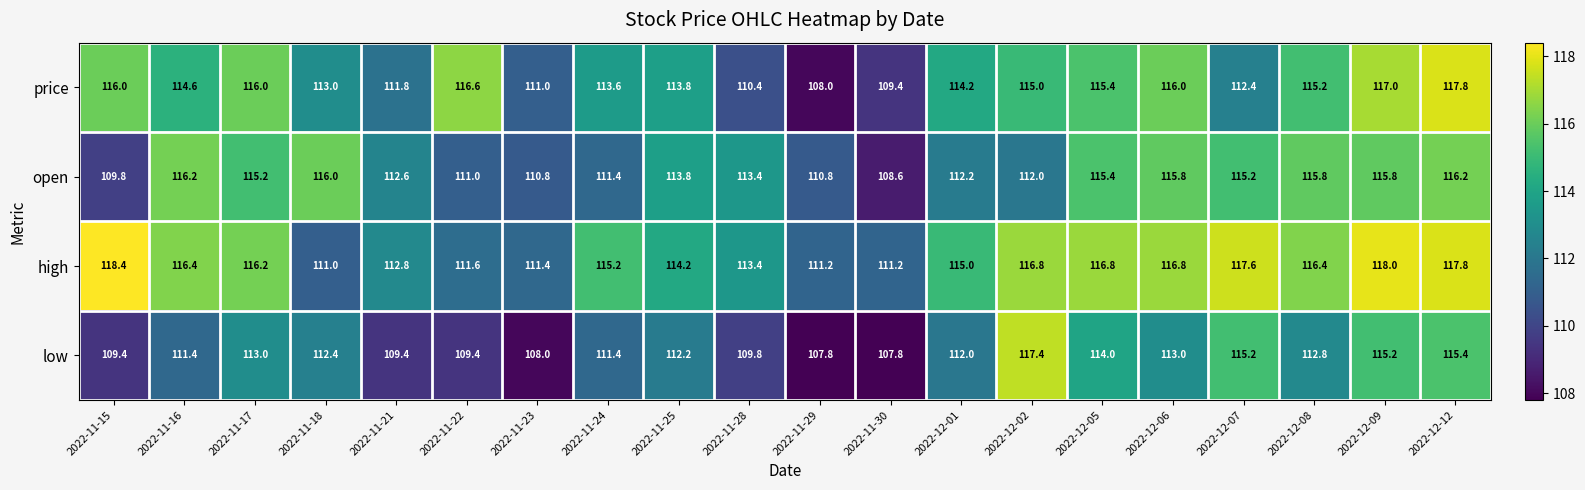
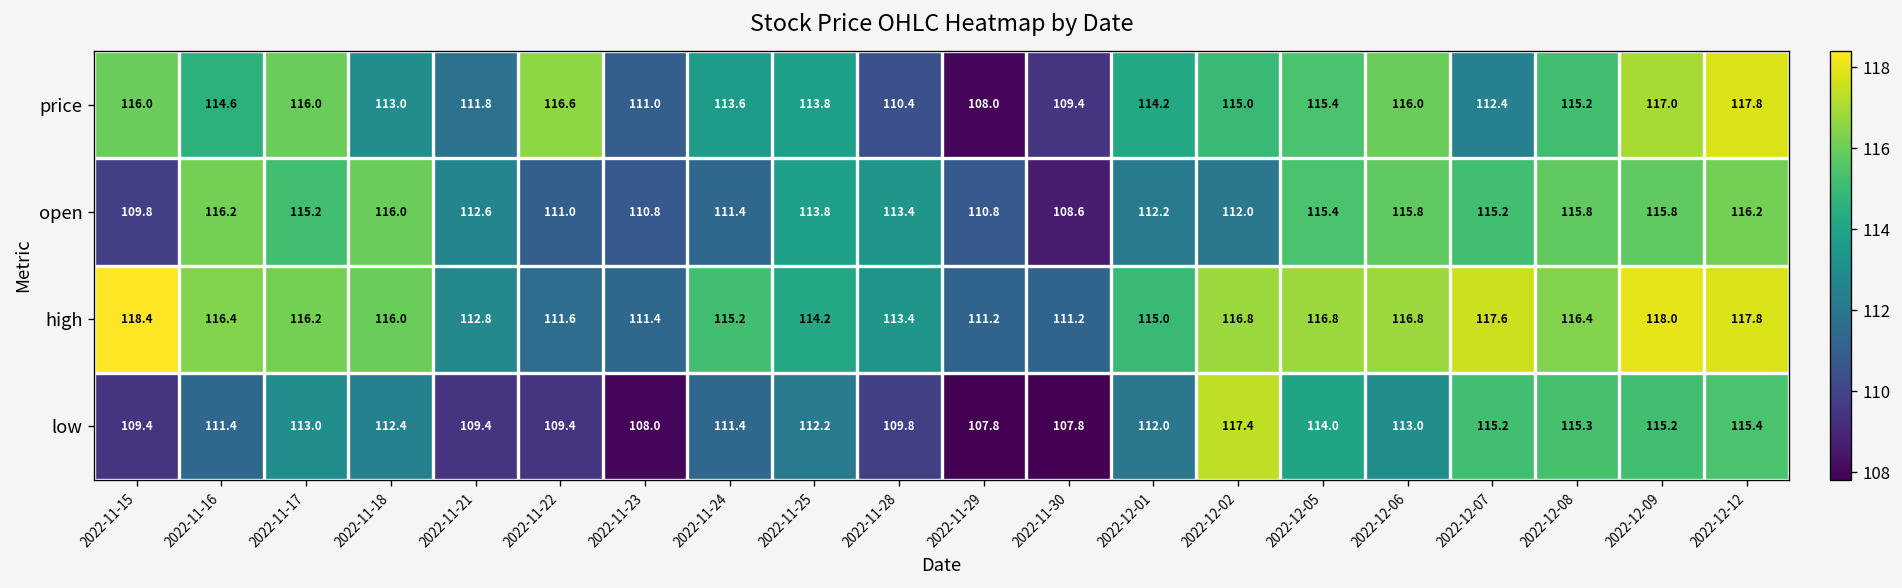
  {
    "price": {
      "2022-11-15": 116.0,
      "2022-11-16": 114.6,
      "2022-11-17": 116.0,
      "2022-11-18": 113.0,
      "2022-11-21": 111.8,
      "2022-11-22": 116.6,
      "2022-11-23": 111.0,
      "2022-11-24": 113.6,
      "2022-11-25": 113.8,
      "2022-11-28": 110.4,
      "2022-11-29": 108.0,
      "2022-11-30": 109.4,
      "2022-12-01": 114.2,
      "2022-12-02": 115.0,
      "2022-12-05": 115.4,
      "2022-12-06": 116.0,
      "2022-12-07": 112.4,
      "2022-12-08": 115.2,
      "2022-12-09": 117.0,
      "2022-12-12": 117.8
    },
    "open": {
      "2022-11-15": 109.8,
      "2022-11-16": 116.2,
      "2022-11-17": 115.2,
      "2022-11-18": 116.0,
      "2022-11-21": 112.6,
      "2022-11-22": 111.0,
      "2022-11-23": 110.8,
      "2022-11-24": 111.4,
      "2022-11-25": 113.8,
      "2022-11-28": 113.4,
      "2022-11-29": 110.8,
      "2022-11-30": 108.6,
      "2022-12-01": 112.2,
      "2022-12-02": 112.0,
      "2022-12-05": 115.4,
      "2022-12-06": 115.8,
      "2022-12-07": 115.2,
      "2022-12-08": 115.8,
      "2022-12-09": 115.8,
      "2022-12-12": 116.2
    },
    "high": {
      "2022-11-15": 118.4,
      "2022-11-16": 116.4,
      "2022-11-17": 116.2,
-     "2022-11-18": 111.0,
+     "2022-11-18": 116.0,
      "2022-11-21": 112.8,
      "2022-11-22": 111.6,
      "2022-11-23": 111.4,
      "2022-11-24": 115.2,
      "2022-11-25": 114.2,
      "2022-11-28": 113.4,
      "2022-11-29": 111.2,
      "2022-11-30": 111.2,
      "2022-12-01": 115.0,
      "2022-12-02": 116.8,
      "2022-12-05": 116.8,
      "2022-12-06": 116.8,
      "2022-12-07": 117.6,
      "2022-12-08": 116.4,
      "2022-12-09": 118.0,
      "2022-12-12": 117.8
    },
    "low": {
      "2022-11-15": 109.4,
      "2022-11-16": 111.4,
      "2022-11-17": 113.0,
      "2022-11-18": 112.4,
      "2022-11-21": 109.4,
      "2022-11-22": 109.4,
      "2022-11-23": 108.0,
      "2022-11-24": 111.4,
      "2022-11-25": 112.2,
      "2022-11-28": 109.8,
      "2022-11-29": 107.8,
      "2022-11-30": 107.8,
      "2022-12-01": 112.0,
      "2022-12-02": 117.4,
      "2022-12-05": 114.0,
      "2022-12-06": 113.0,
      "2022-12-07": 115.2,
-     "2022-12-08": 112.8,
+     "2022-12-08": 115.3,
      "2022-12-09": 115.2,
      "2022-12-12": 115.4
    }
  }
